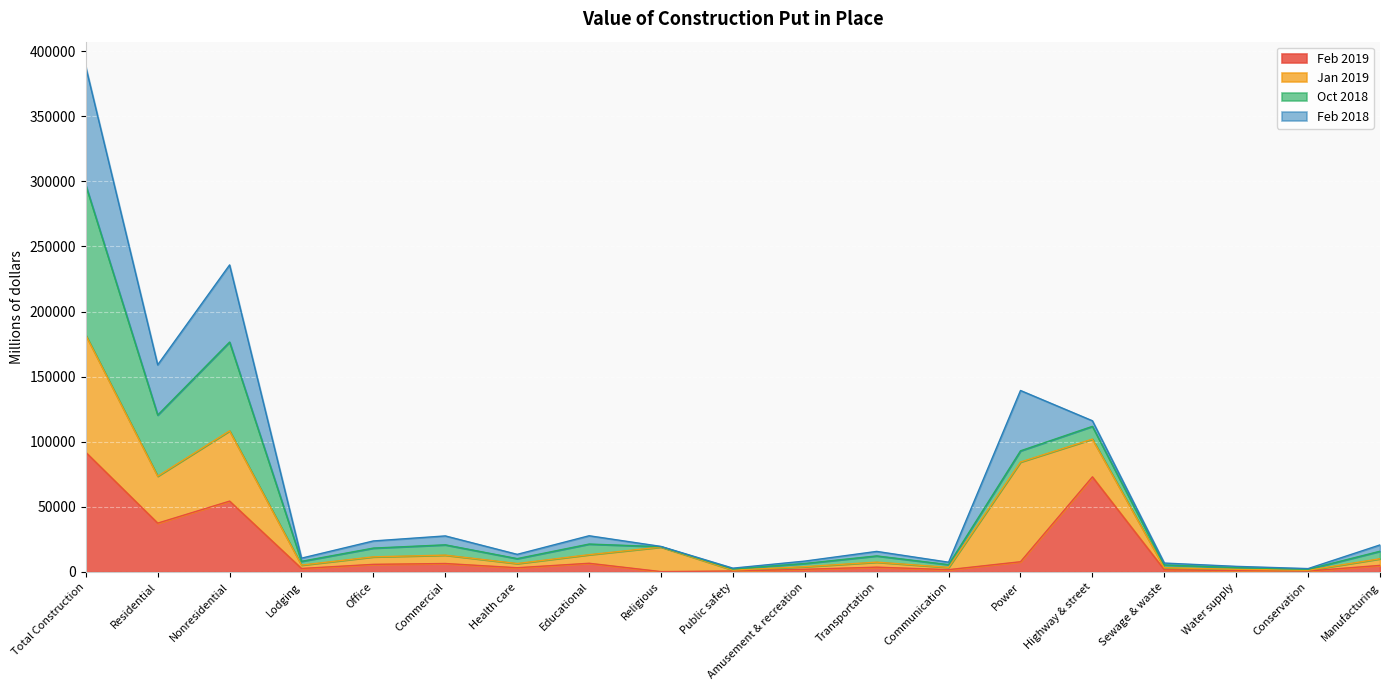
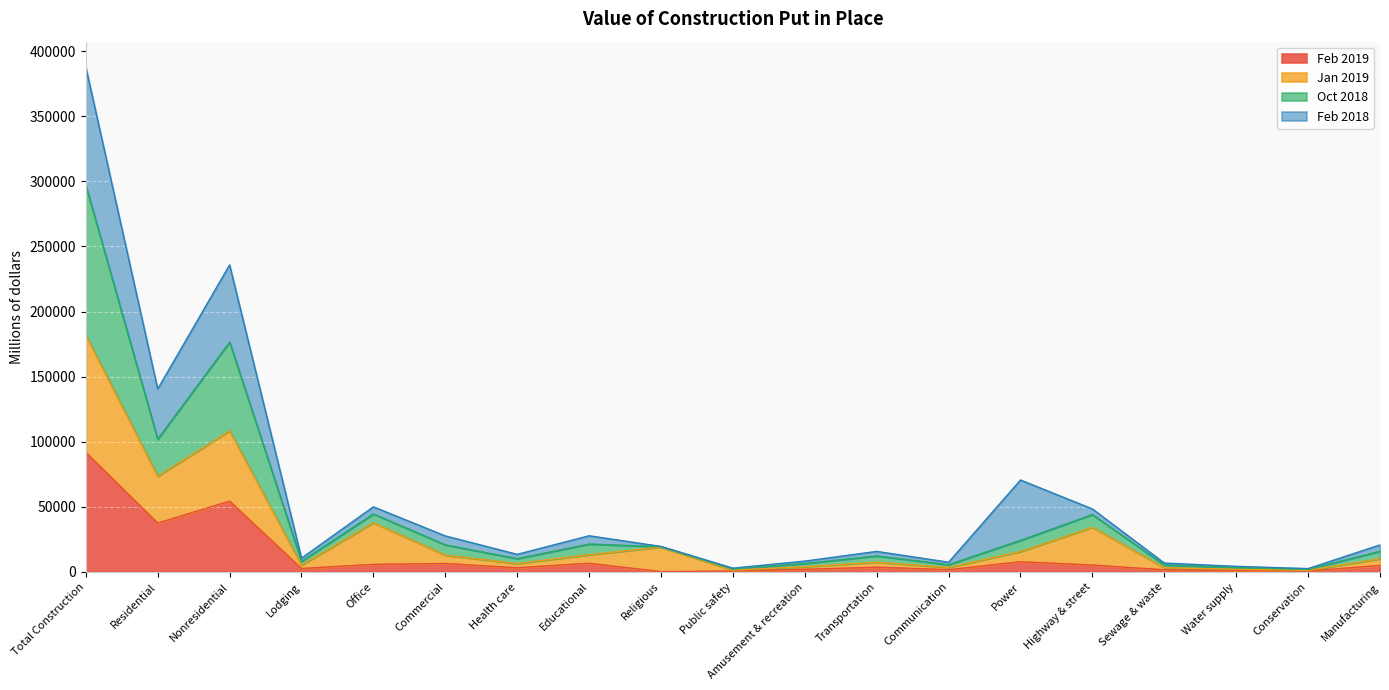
  {
    "Feb 2019": {
      "Total Construction": 92000,
      "Residential": 37000,
      "Nonresidential": 54000,
      "Lodging": 3000,
      "Office": 6000,
      "Commercial": 6000,
      "Health care": 3000,
      "Educational": 7000,
      "Religious": 0,
      "Amusement & recreation": 2000,
      "Transportation": 4000,
      "Power": 8000,
-     "Highway & street": 73000,
+     "Highway & street": 5000,
      "Manufacturing": 5000
    },
    "Jan 2019": {
      "Total Construction": 90000,
      "Residential": 36000,
      "Nonresidential": 54000,
      "Lodging": 3000,
-     "Office": 6000,
+     "Office": 32000,
      "Commercial": 6000,
      "Health care": 3000,
      "Educational": 7000,
      "Amusement & recreation": 2000,
      "Transportation": 4000,
-     "Power": 77000,
+     "Power": 8000,
      "Highway & street": 29000,
      "Manufacturing": 5000
    },
    "Oct 2018": {
      "Total Construction": 115000,
-     "Residential": 47000,
+     "Residential": 28000,
      "Nonresidential": 68000,
      "Lodging": 3000,
      "Office": 7000,
      "Commercial": 8000,
      "Health care": 4000,
      "Educational": 8000,
      "Transportation": 5000,
      "Power": 9000,
      "Highway & street": 10000,
      "Manufacturing": 6000
    },
    "Feb 2018": {
      "Total Construction": 91000,
      "Residential": 39000,
      "Nonresidential": 59000,
      "Lodging": 2000,
      "Office": 5000,
      "Commercial": 7000,
      "Health care": 3000,
      "Educational": 6000,
      "Transportation": 3000,
      "Power": 46000,
      "Highway & street": 4000,
      "Manufacturing": 5000
    }
  }
